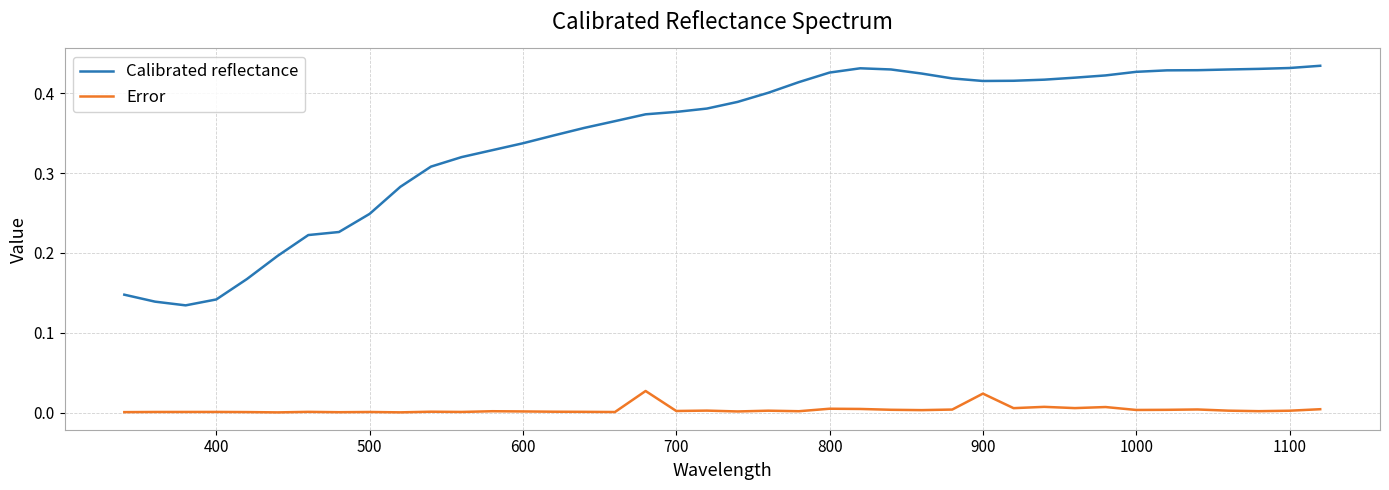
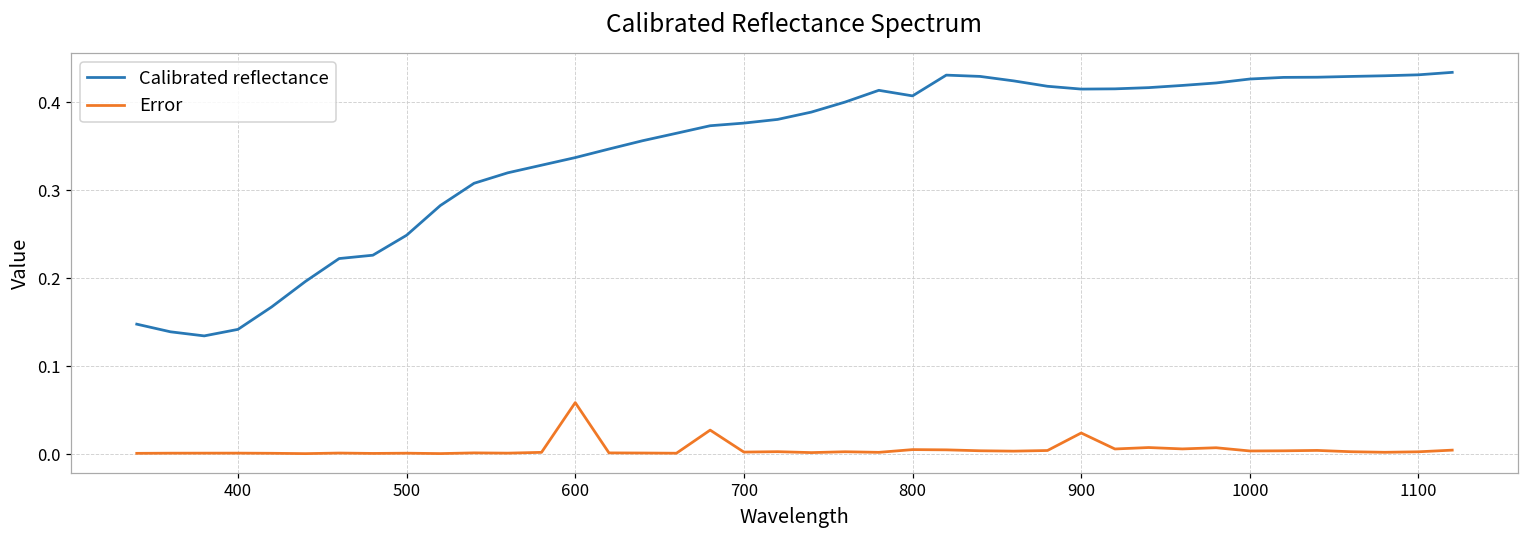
  {
    "Calibrated reflectance": {
      "400": 0.14,
      "500": 0.25,
      "600": 0.34,
      "700": 0.38,
-     "800": 0.43,
+     "800": 0.41,
      "900": 0.42,
      "1000": 0.43,
      "1100": 0.43
    },
    "Error": {
      "400": 0.00,
      "500": 0.00,
-     "600": 0.00,
+     "600": 0.06,
      "700": 0.00,
      "800": 0.01,
      "900": 0.02,
      "1000": 0.00,
      "1100": 0.00
    }
  }
